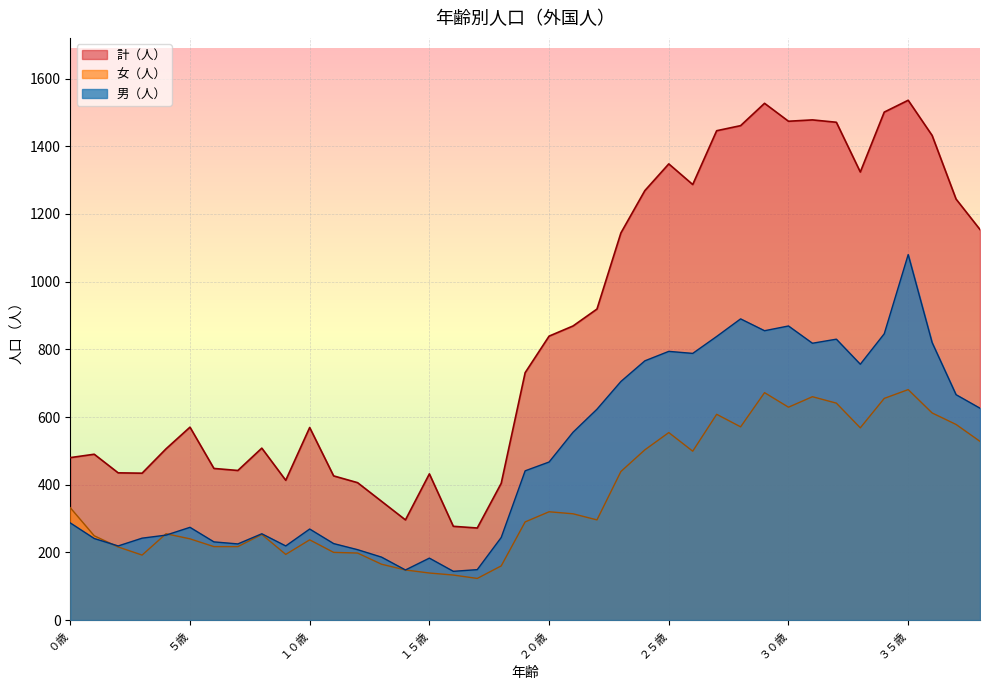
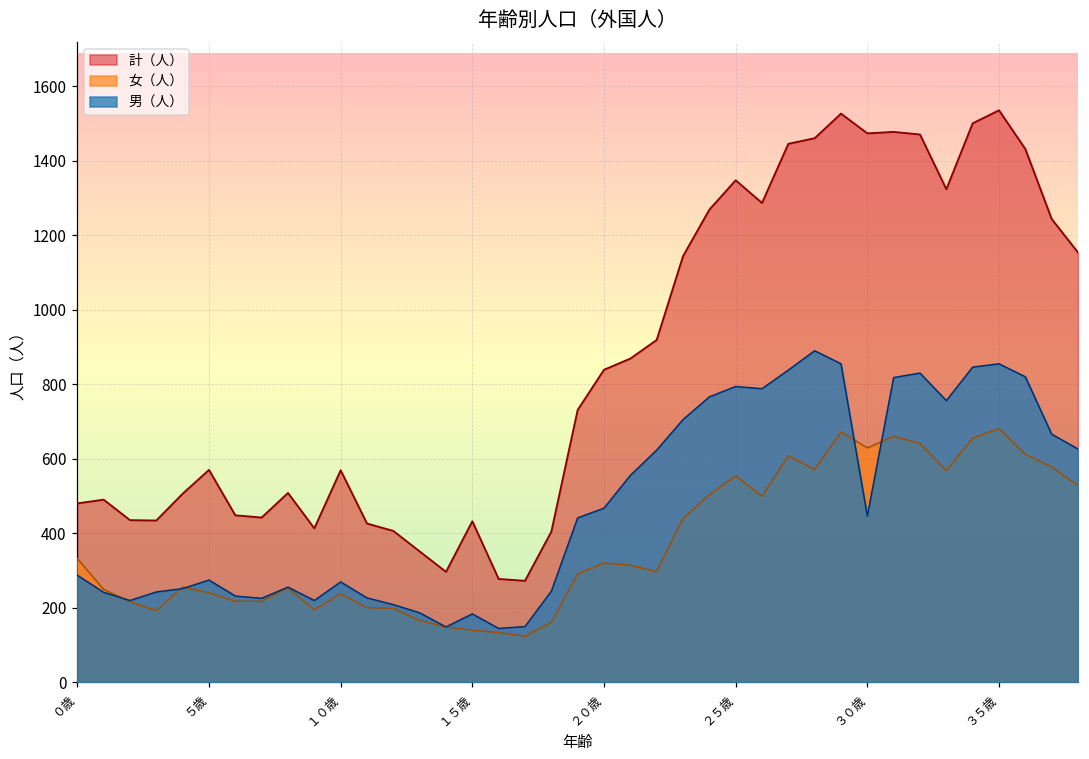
  {
    "計（人）": {
      "０歳": 480,
      "５歳": 570,
      "１０歳": 570,
      "１５歳": 430,
      "２０歳": 840,
      "２５歳": 1350,
      "３０歳": 1470,
      "３５歳": 1540
    },
    "女（人）": {
      "０歳": 330,
      "５歳": 240,
      "１０歳": 240,
      "１５歳": 140,
      "２０歳": 320,
      "２５歳": 550,
      "３０歳": 630,
      "３５歳": 680
    },
    "男（人）": {
      "０歳": 290,
      "５歳": 270,
      "１０歳": 270,
      "１５歳": 180,
      "２０歳": 470,
      "２５歳": 790,
-     "３０歳": 870,
-     "３５歳": 1080
+     "３０歳": 450,
+     "３５歳": 860
    }
  }
